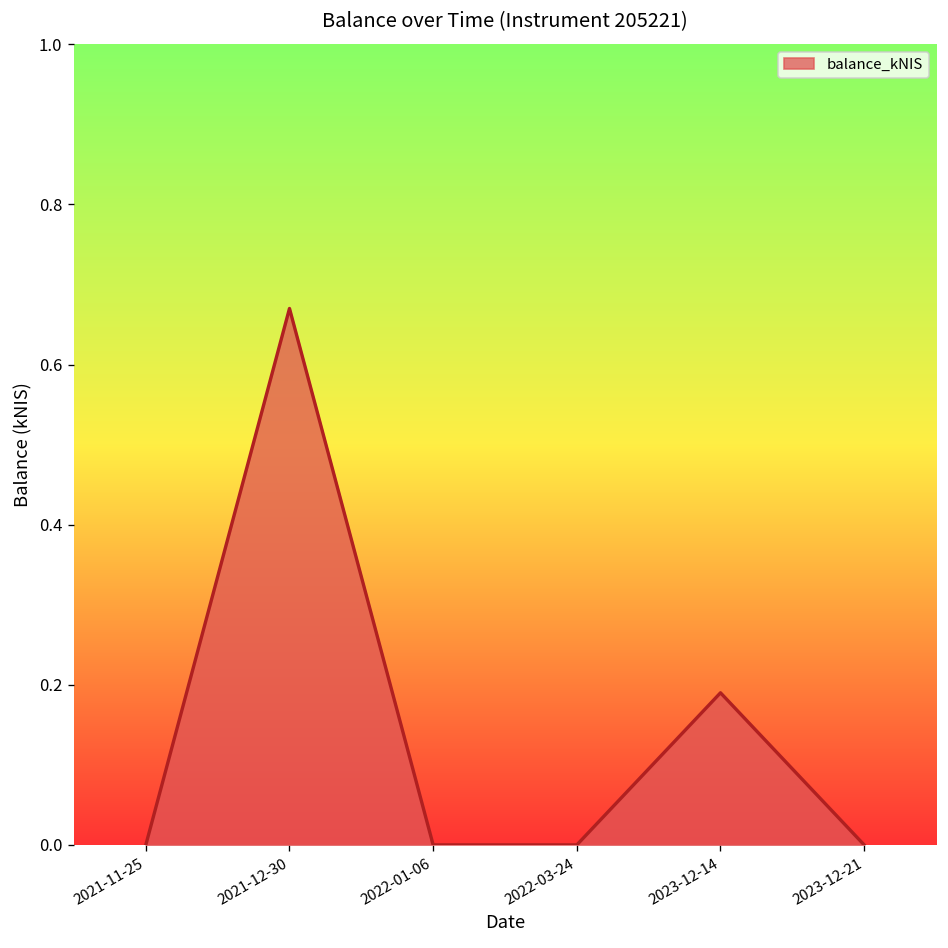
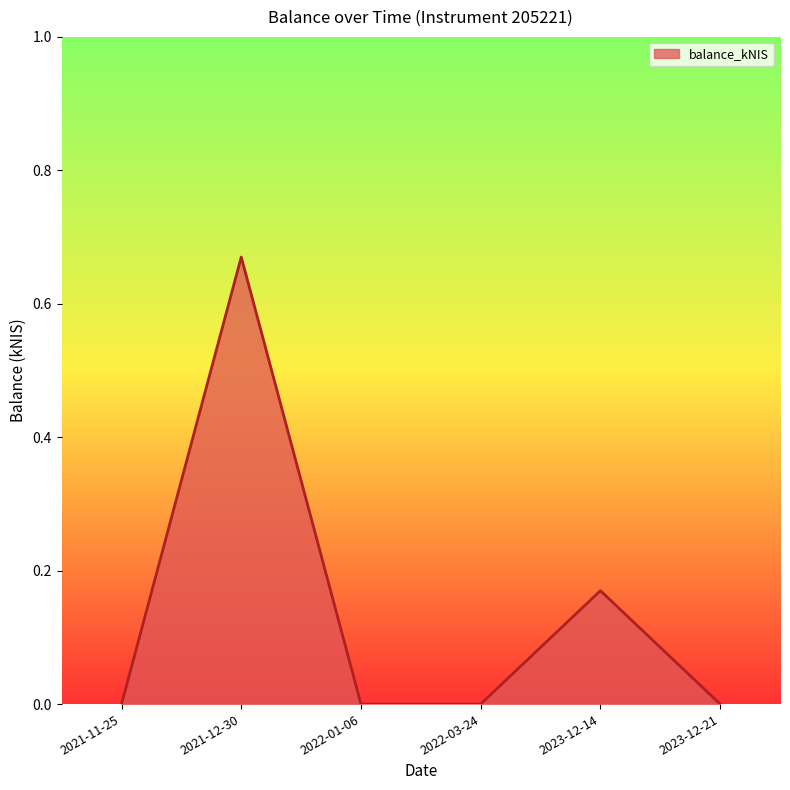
  {
    "2021-11-25": 0.00,
    "2021-12-30": 0.67,
    "2022-01-06": 0.00,
    "2022-03-24": 0.00,
-   "2023-12-14": 0.19,
+   "2023-12-14": 0.17,
    "2023-12-21": 0.00
  }
